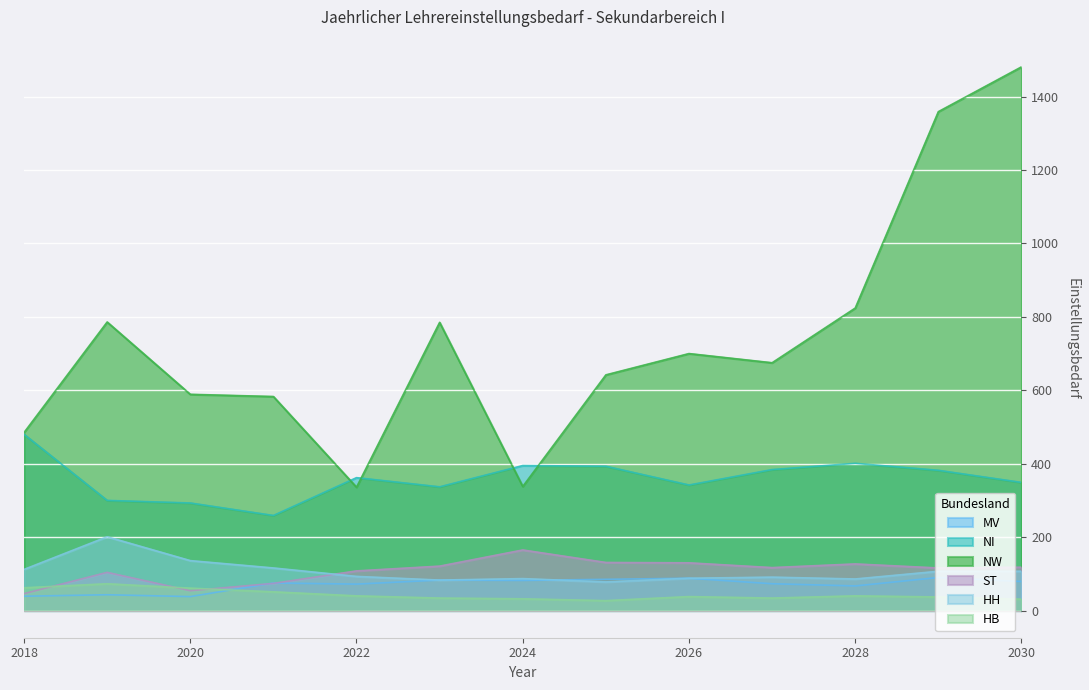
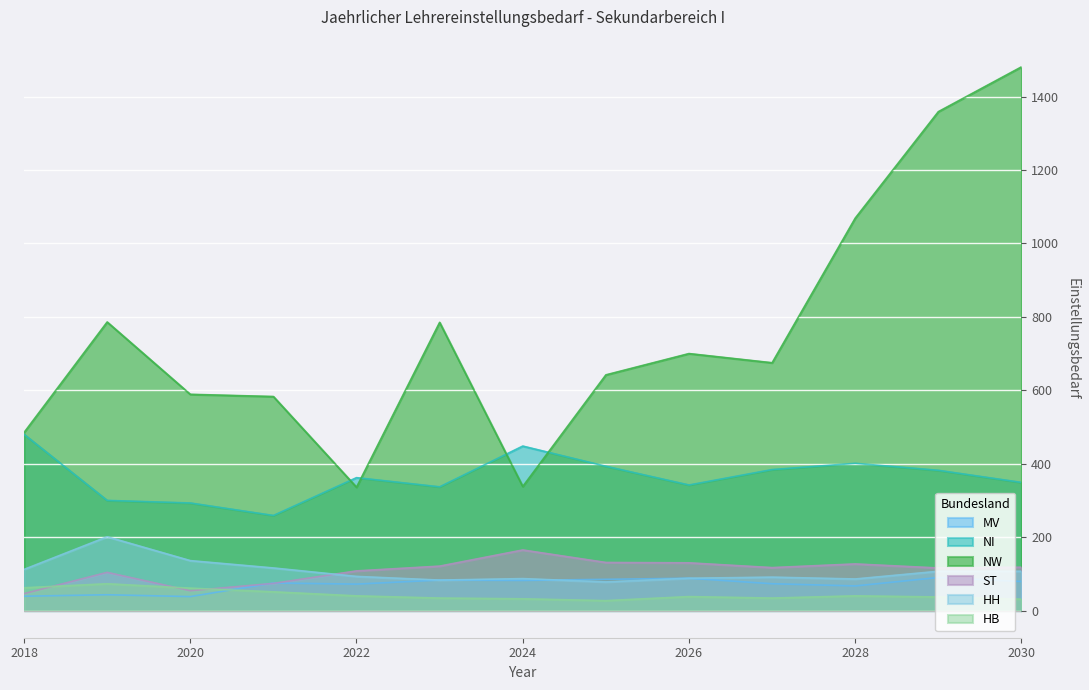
  {
    "NI": {
      "2020": 290,
      "2022": 360,
-     "2024": 400,
+     "2024": 450,
      "2026": 340,
      "2028": 400,
      "2030": 350
    },
    "NW": {
      "2020": 590,
      "2022": 340,
      "2024": 340,
      "2026": 700,
-     "2028": 820,
+     "2028": 1070,
      "2030": 1480
    },
    "ST": {
      "2020": 50,
      "2022": 110,
      "2024": 170,
      "2026": 130,
      "2028": 130,
      "2030": 120
    }
  }
